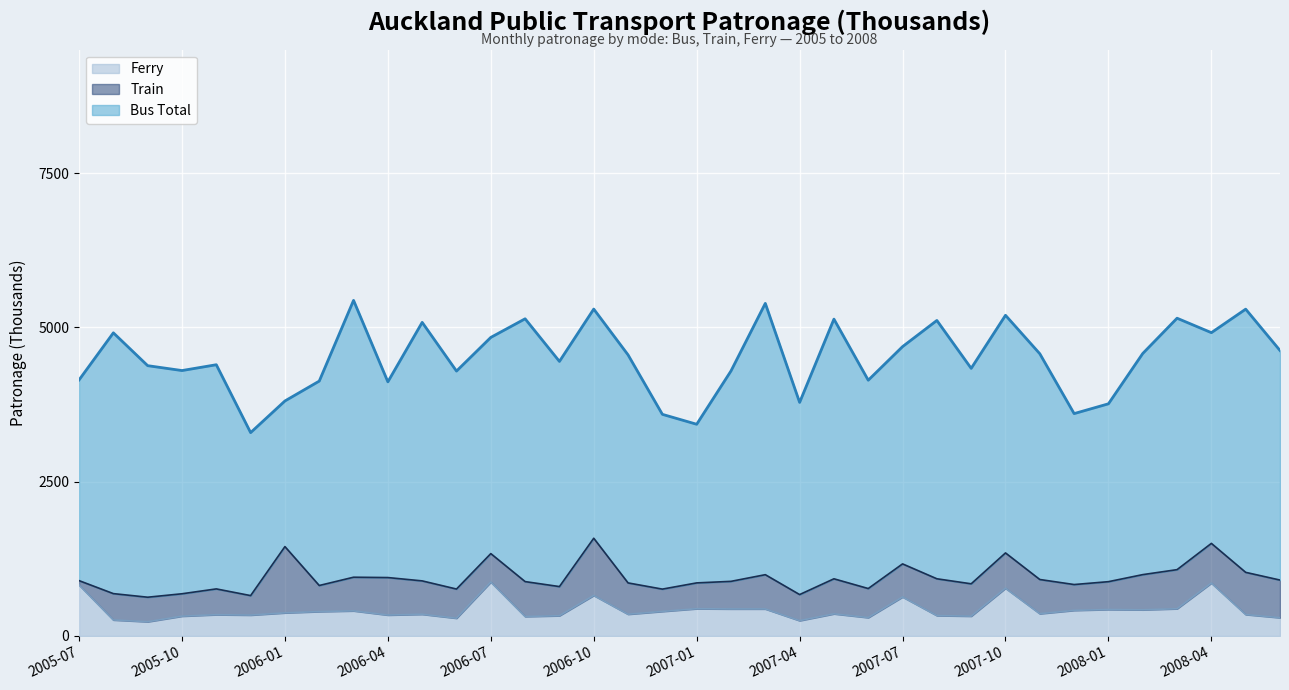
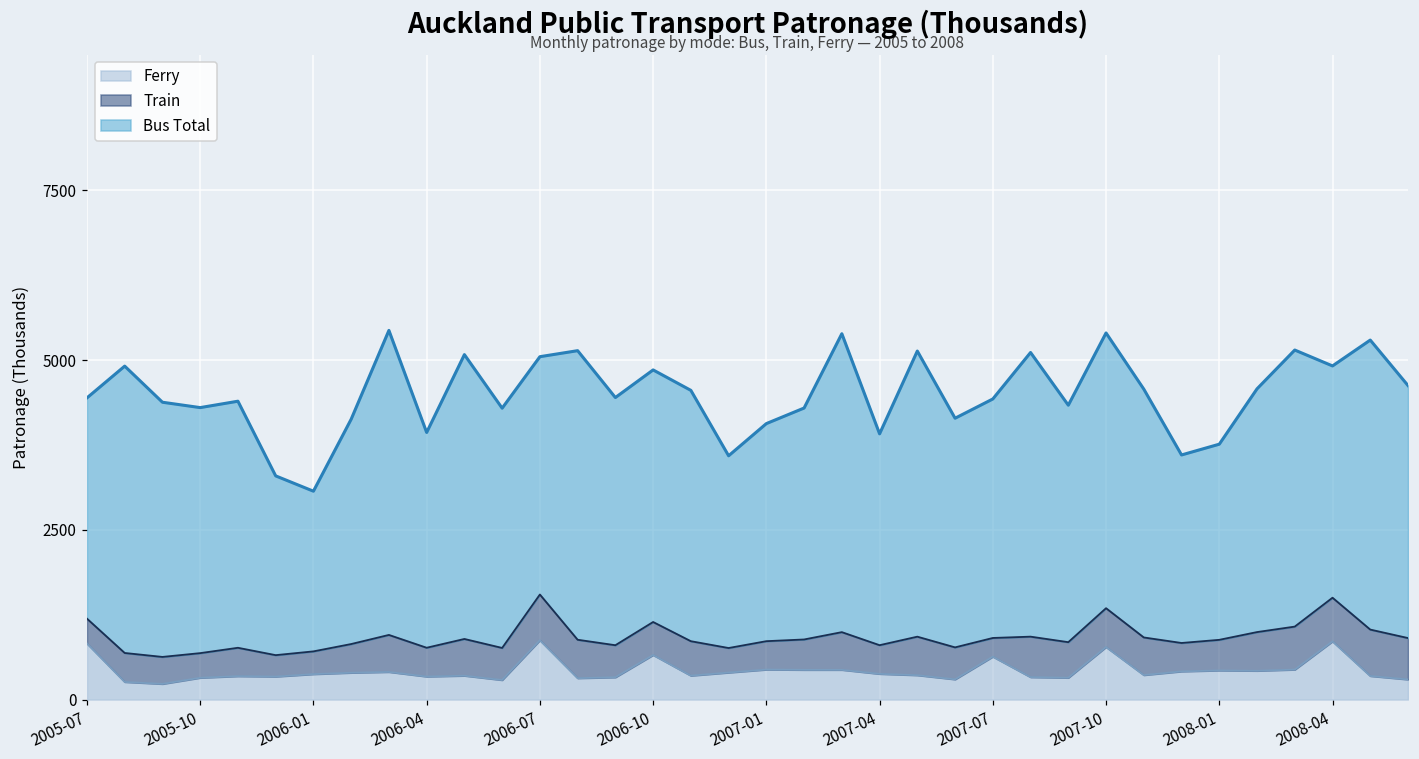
  {
    "Ferry": {
      "2005-07": 800,
      "2005-10": 300,
      "2006-01": 400,
      "2006-04": 300,
      "2006-07": 900,
      "2006-10": 700,
      "2007-01": 400,
-     "2007-04": 200,
+     "2007-04": 400,
      "2007-07": 600,
      "2007-10": 800,
      "2008-01": 400,
      "2008-04": 900
    },
    "Train": {
-     "2005-07": 100,
+     "2005-07": 400,
      "2005-10": 400,
-     "2006-01": 1100,
-     "2006-04": 600,
-     "2006-07": 500,
-     "2006-10": 900,
+     "2006-01": 300,
+     "2006-04": 400,
+     "2006-07": 700,
+     "2006-10": 500,
      "2007-01": 400,
      "2007-04": 400,
-     "2007-07": 500,
+     "2007-07": 300,
      "2007-10": 600,
      "2008-01": 500,
      "2008-04": 600
    },
    "Bus Total": {
      "2005-07": 3300,
      "2005-10": 3600,
      "2006-01": 2400,
      "2006-04": 3200,
      "2006-07": 3500,
      "2006-10": 3700,
-     "2007-01": 2600,
+     "2007-01": 3200,
      "2007-04": 3100,
      "2007-07": 3500,
-     "2007-10": 3900,
+     "2007-10": 4100,
      "2008-01": 2900,
      "2008-04": 3400
    }
  }
